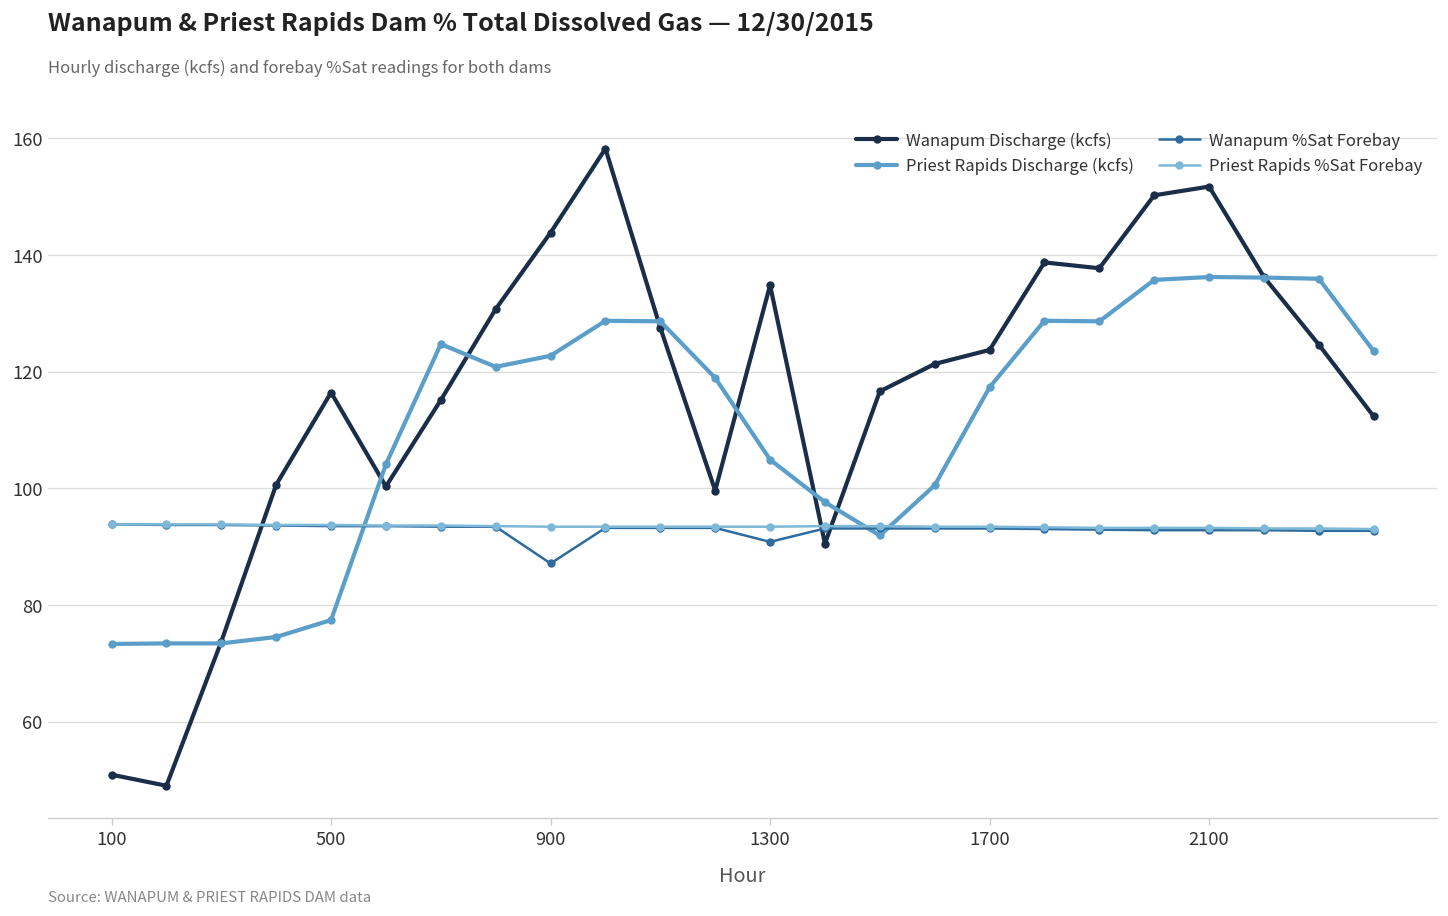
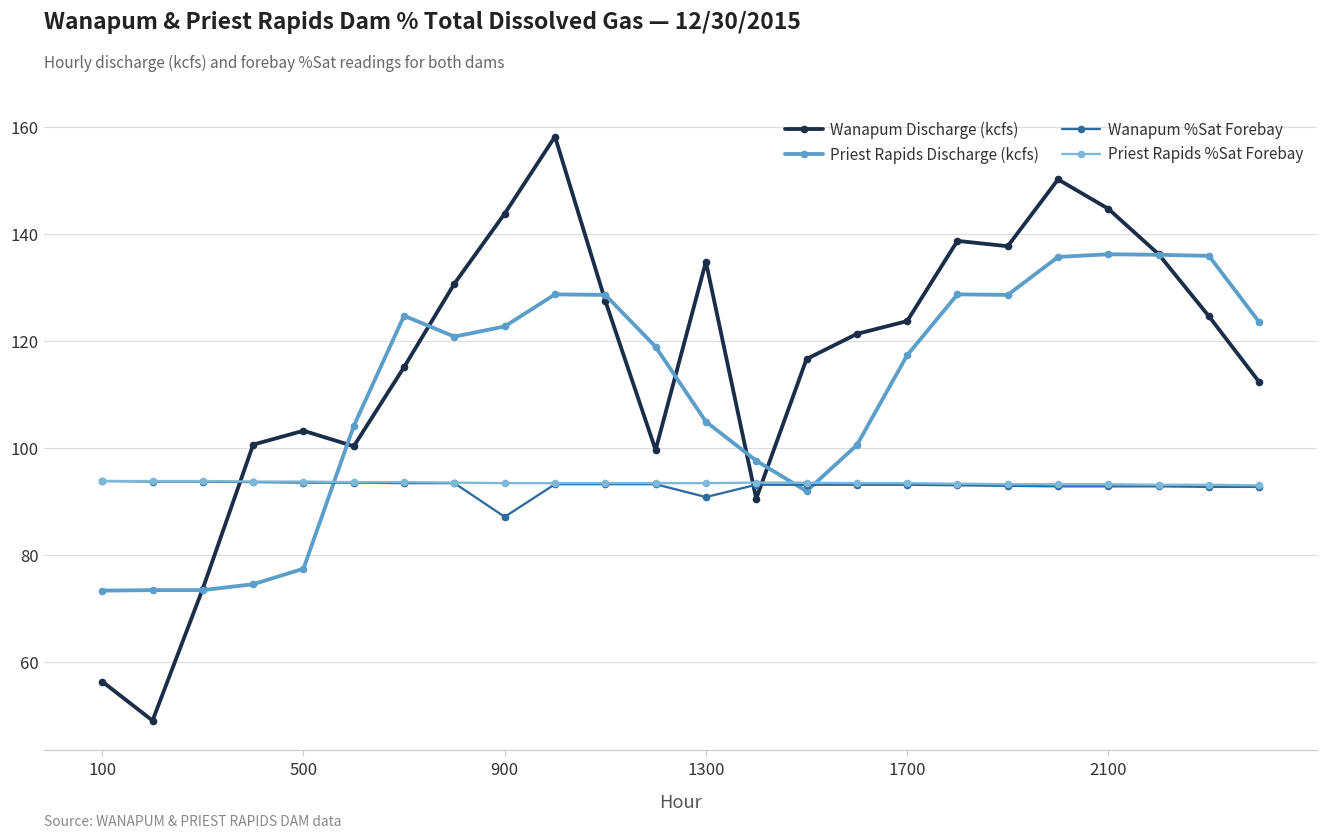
  {
    "Wanapum Discharge (kcfs)": {
-     "100": 51,
-     "500": 116,
+     "100": 56,
+     "500": 103,
      "900": 144,
      "1300": 135,
      "1700": 124,
-     "2100": 152
+     "2100": 145
    },
    "Wanapum %Sat Forebay": {
      "900": 87,
      "1300": 91
    }
  }
